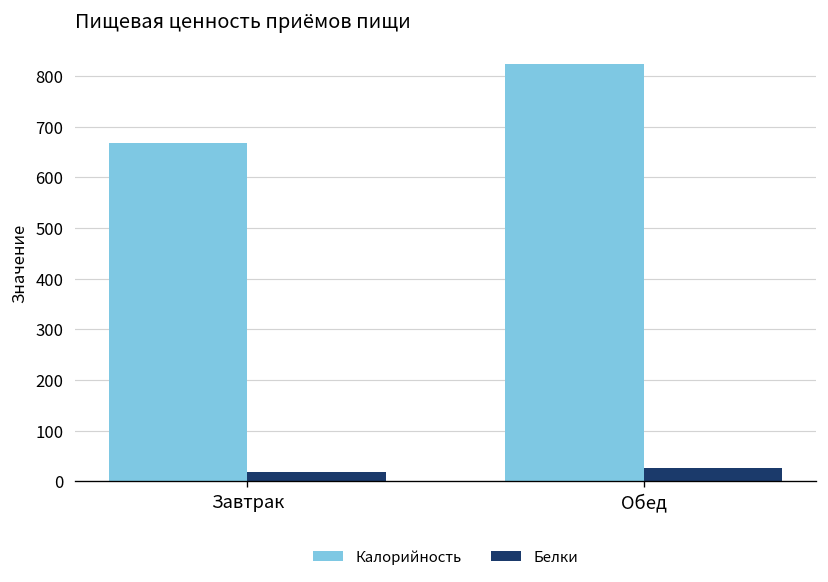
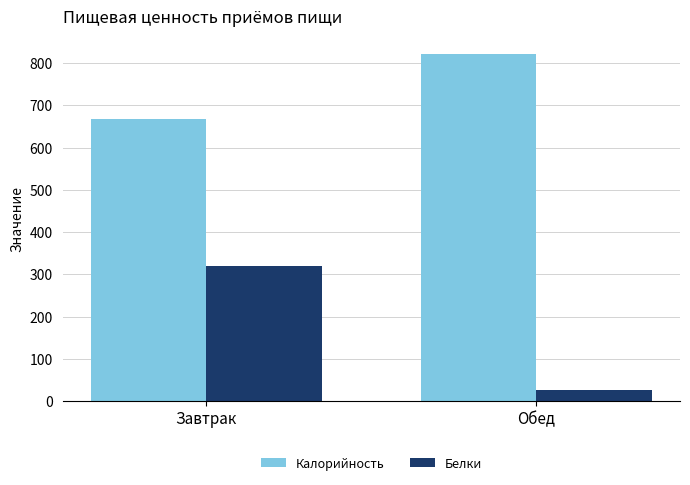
  {
    "Калорийность": {
      "Завтрак": 670,
      "Обед": 820
    },
    "Белки": {
-     "Завтрак": 20,
+     "Завтрак": 320,
      "Обед": 30
    }
  }
